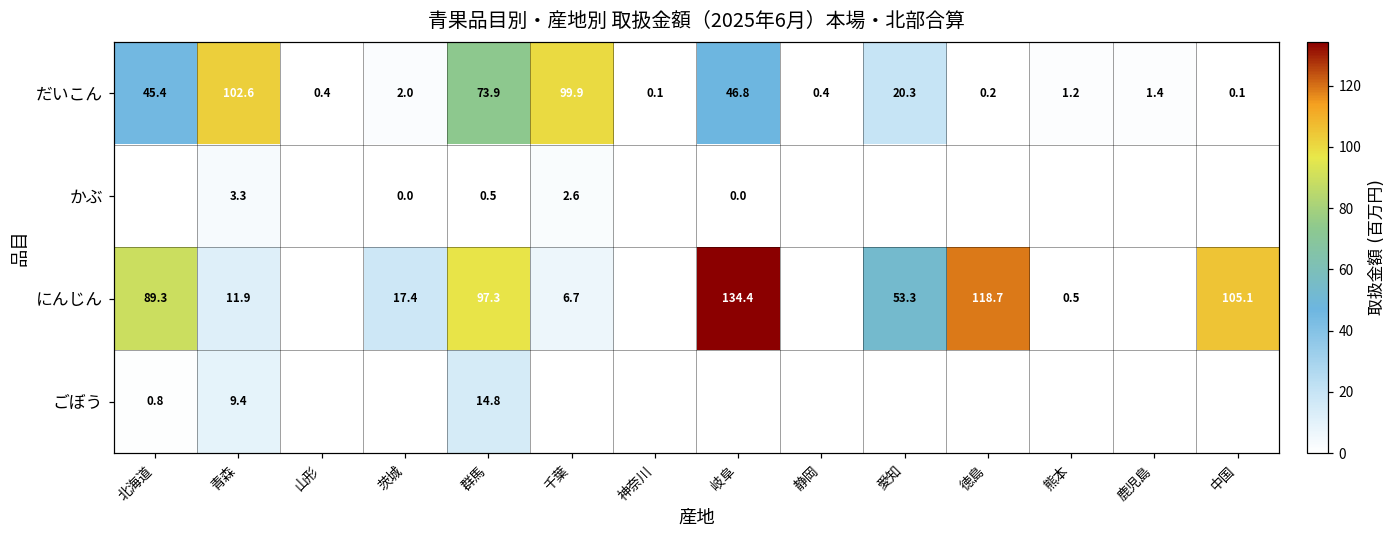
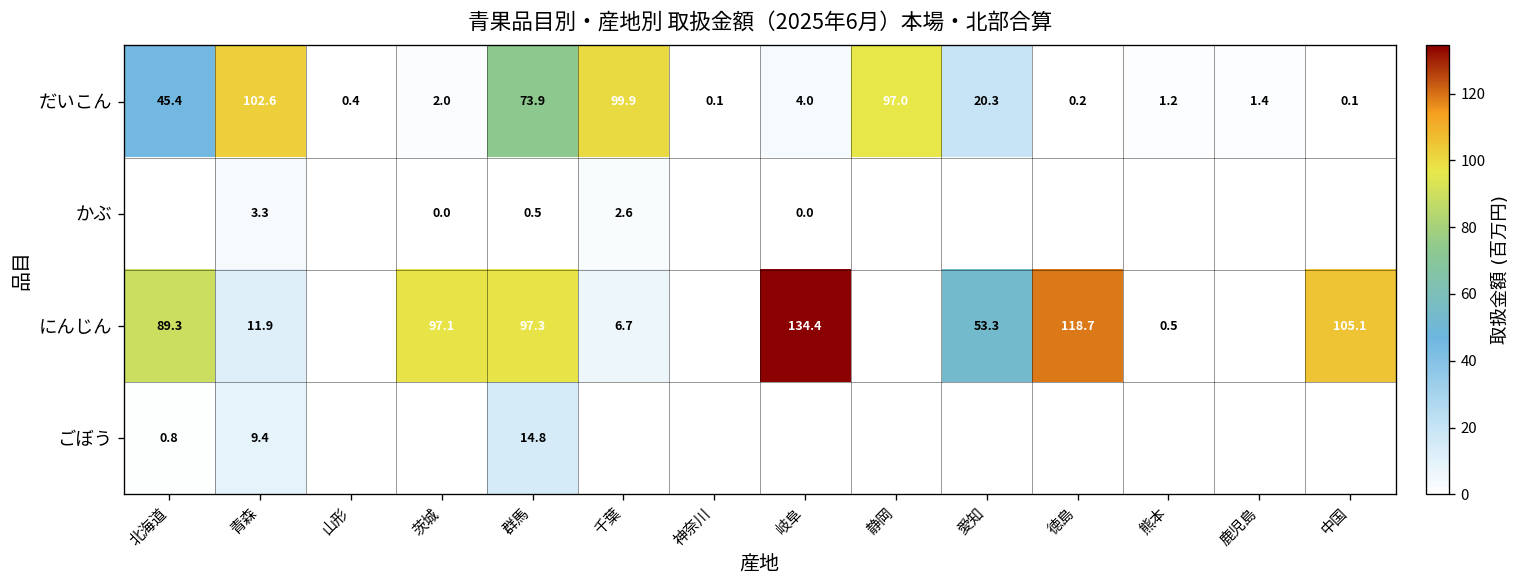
  {
    "だいこん": {
      "北海道": 45.4,
      "青森": 102.6,
      "山形": 0.4,
      "茨城": 2.0,
      "群馬": 73.9,
      "千葉": 99.9,
      "神奈川": 0.1,
-     "岐阜": 46.8,
-     "静岡": 0.4,
+     "岐阜": 4.0,
+     "静岡": 97.0,
      "愛知": 20.3,
      "徳島": 0.2,
      "熊本": 1.2,
      "鹿児島": 1.4,
      "中国": 0.1
    },
    "かぶ": {
      "青森": 3.3,
      "茨城": 0.0,
      "群馬": 0.5,
      "千葉": 2.6,
      "岐阜": 0.0
    },
    "にんじん": {
      "北海道": 89.3,
      "青森": 11.9,
-     "茨城": 17.4,
+     "茨城": 97.1,
      "群馬": 97.3,
      "千葉": 6.7,
      "岐阜": 134.4,
      "愛知": 53.3,
      "徳島": 118.7,
      "熊本": 0.5,
      "中国": 105.1
    },
    "ごぼう": {
      "北海道": 0.8,
      "青森": 9.4,
      "群馬": 14.8
    }
  }
